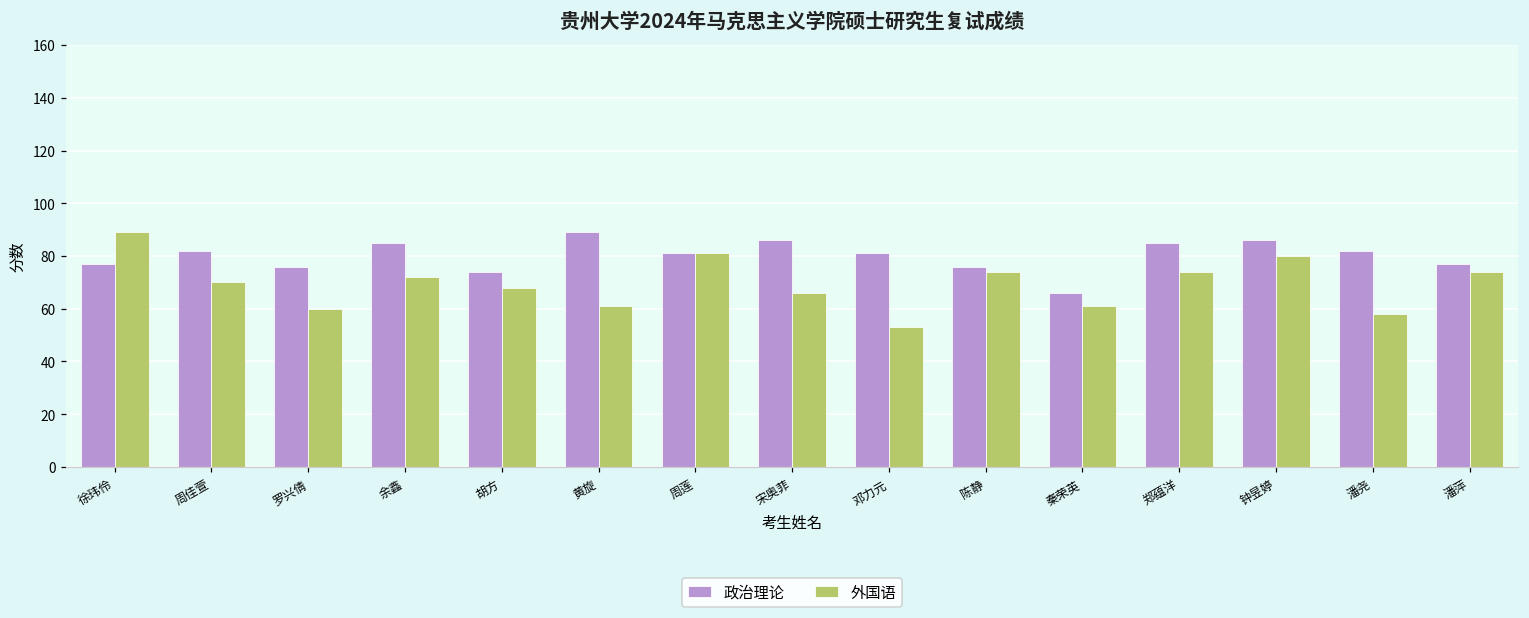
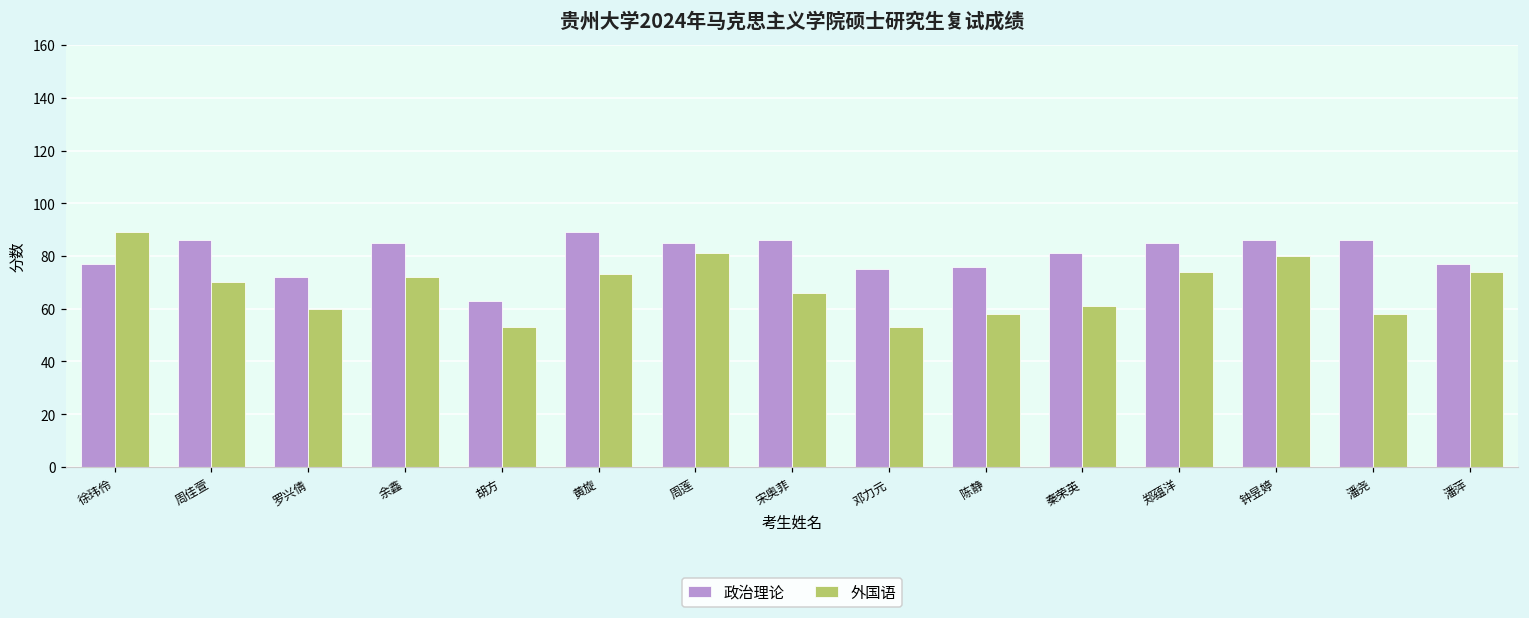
  {
    "政治理论": {
      "徐玮伶": 77,
-     "周佳萱": 82,
-     "罗兴倩": 76,
+     "周佳萱": 86,
+     "罗兴倩": 72,
      "余鑫": 85,
-     "胡方": 74,
+     "胡方": 63,
      "黄旋": 89,
-     "周莲": 81,
+     "周莲": 85,
      "宋奥菲": 86,
-     "邓力元": 81,
+     "邓力元": 75,
      "陈静": 76,
-     "秦荣英": 66,
+     "秦荣英": 81,
      "郑蕴洋": 85,
      "钟昱婷": 86,
-     "潘尧": 82,
+     "潘尧": 86,
      "潘萍": 77
    },
    "外国语": {
      "徐玮伶": 89,
      "周佳萱": 70,
      "罗兴倩": 60,
      "余鑫": 72,
-     "胡方": 68,
-     "黄旋": 61,
+     "胡方": 53,
+     "黄旋": 73,
      "周莲": 81,
      "宋奥菲": 66,
      "邓力元": 53,
-     "陈静": 74,
+     "陈静": 58,
      "秦荣英": 61,
      "郑蕴洋": 74,
      "钟昱婷": 80,
      "潘尧": 58,
      "潘萍": 74
    }
  }
